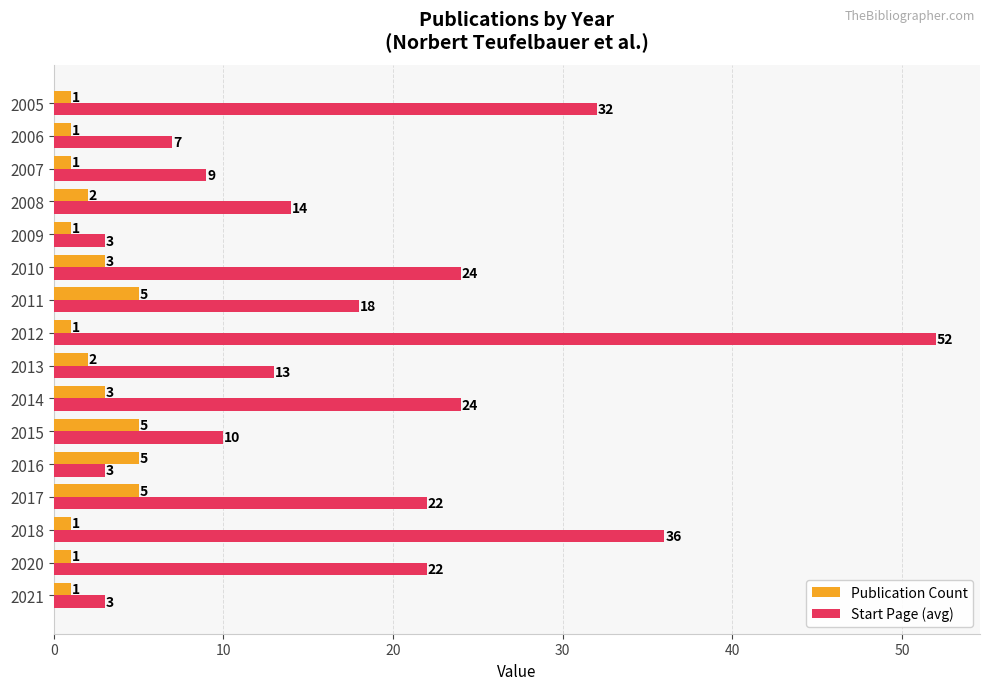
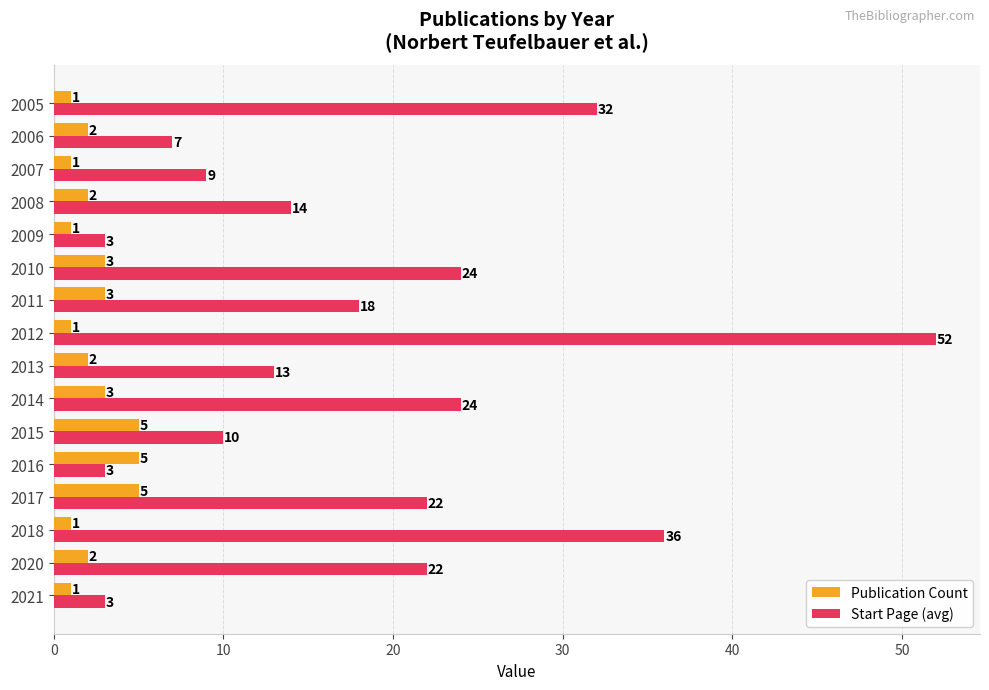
  {
    "Publication Count": {
      "2005": 1,
-     "2006": 1,
+     "2006": 2,
      "2007": 1,
      "2008": 2,
      "2009": 1,
      "2010": 3,
-     "2011": 5,
+     "2011": 3,
      "2012": 1,
      "2013": 2,
      "2014": 3,
      "2015": 5,
      "2016": 5,
      "2017": 5,
      "2018": 1,
-     "2020": 1,
+     "2020": 2,
      "2021": 1
    },
    "Start Page (avg)": {
      "2005": 32,
      "2006": 7,
      "2007": 9,
      "2008": 14,
      "2009": 3,
      "2010": 24,
      "2011": 18,
      "2012": 52,
      "2013": 13,
      "2014": 24,
      "2015": 10,
      "2016": 3,
      "2017": 22,
      "2018": 36,
      "2020": 22,
      "2021": 3
    }
  }
